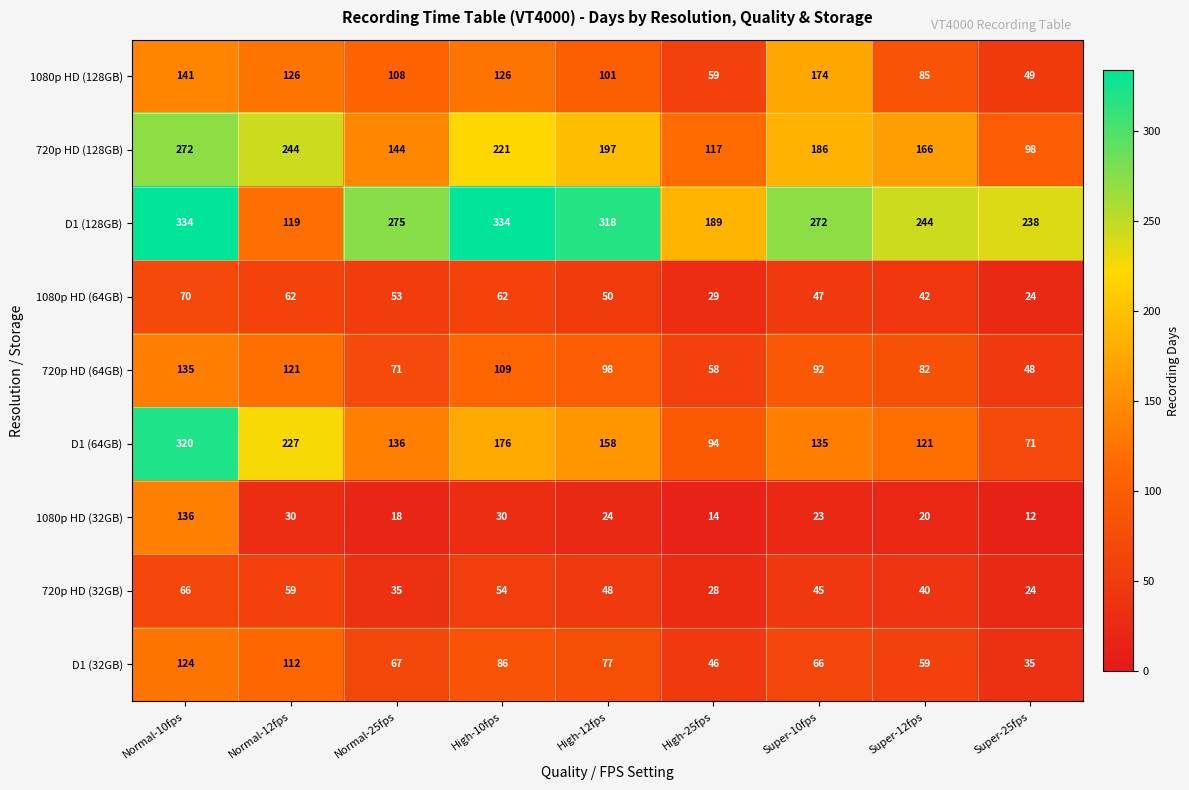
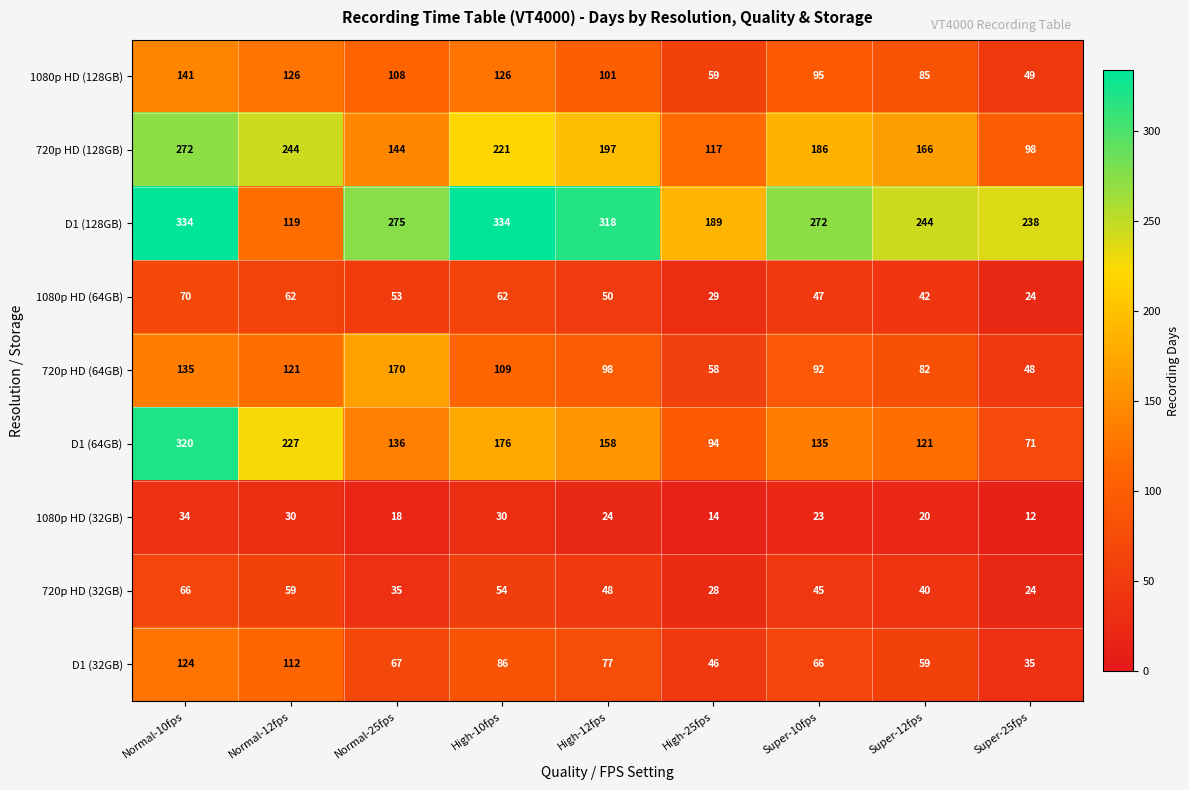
  {
    "1080p HD (128GB)": {
      "Normal-10fps": 141,
      "Normal-12fps": 126,
      "Normal-25fps": 108,
      "High-10fps": 126,
      "High-12fps": 101,
      "High-25fps": 59,
-     "Super-10fps": 174,
+     "Super-10fps": 95,
      "Super-12fps": 85,
      "Super-25fps": 49
    },
    "720p HD (128GB)": {
      "Normal-10fps": 272,
      "Normal-12fps": 244,
      "Normal-25fps": 144,
      "High-10fps": 221,
      "High-12fps": 197,
      "High-25fps": 117,
      "Super-10fps": 186,
      "Super-12fps": 166,
      "Super-25fps": 98
    },
    "D1 (128GB)": {
      "Normal-10fps": 334,
      "Normal-12fps": 119,
      "Normal-25fps": 275,
      "High-10fps": 334,
      "High-12fps": 318,
      "High-25fps": 189,
      "Super-10fps": 272,
      "Super-12fps": 244,
      "Super-25fps": 238
    },
    "1080p HD (64GB)": {
      "Normal-10fps": 70,
      "Normal-12fps": 62,
      "Normal-25fps": 53,
      "High-10fps": 62,
      "High-12fps": 50,
      "High-25fps": 29,
      "Super-10fps": 47,
      "Super-12fps": 42,
      "Super-25fps": 24
    },
    "720p HD (64GB)": {
      "Normal-10fps": 135,
      "Normal-12fps": 121,
-     "Normal-25fps": 71,
+     "Normal-25fps": 170,
      "High-10fps": 109,
      "High-12fps": 98,
      "High-25fps": 58,
      "Super-10fps": 92,
      "Super-12fps": 82,
      "Super-25fps": 48
    },
    "D1 (64GB)": {
      "Normal-10fps": 320,
      "Normal-12fps": 227,
      "Normal-25fps": 136,
      "High-10fps": 176,
      "High-12fps": 158,
      "High-25fps": 94,
      "Super-10fps": 135,
      "Super-12fps": 121,
      "Super-25fps": 71
    },
    "1080p HD (32GB)": {
-     "Normal-10fps": 136,
+     "Normal-10fps": 34,
      "Normal-12fps": 30,
      "Normal-25fps": 18,
      "High-10fps": 30,
      "High-12fps": 24,
      "High-25fps": 14,
      "Super-10fps": 23,
      "Super-12fps": 20,
      "Super-25fps": 12
    },
    "720p HD (32GB)": {
      "Normal-10fps": 66,
      "Normal-12fps": 59,
      "Normal-25fps": 35,
      "High-10fps": 54,
      "High-12fps": 48,
      "High-25fps": 28,
      "Super-10fps": 45,
      "Super-12fps": 40,
      "Super-25fps": 24
    },
    "D1 (32GB)": {
      "Normal-10fps": 124,
      "Normal-12fps": 112,
      "Normal-25fps": 67,
      "High-10fps": 86,
      "High-12fps": 77,
      "High-25fps": 46,
      "Super-10fps": 66,
      "Super-12fps": 59,
      "Super-25fps": 35
    }
  }
